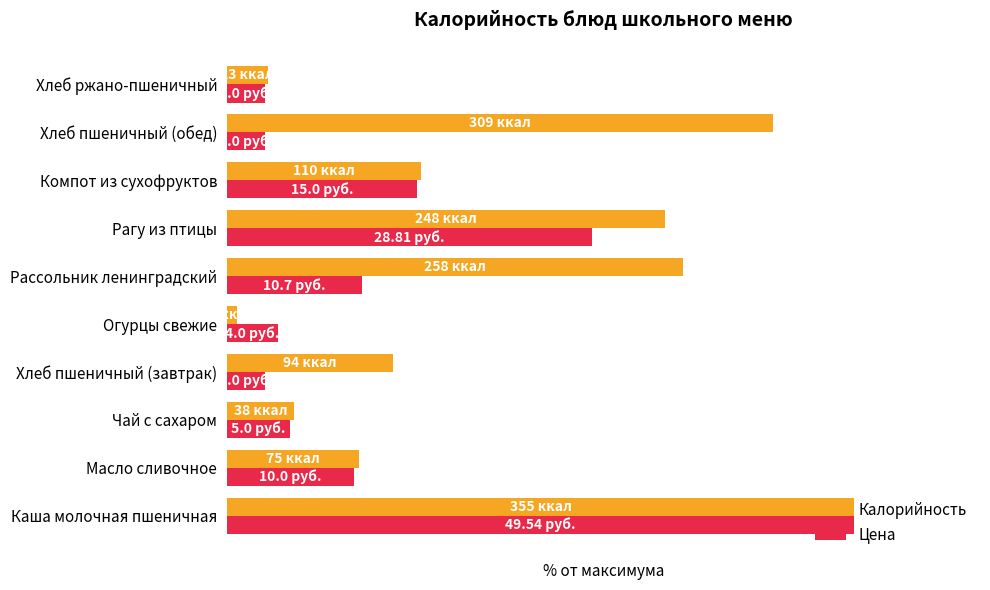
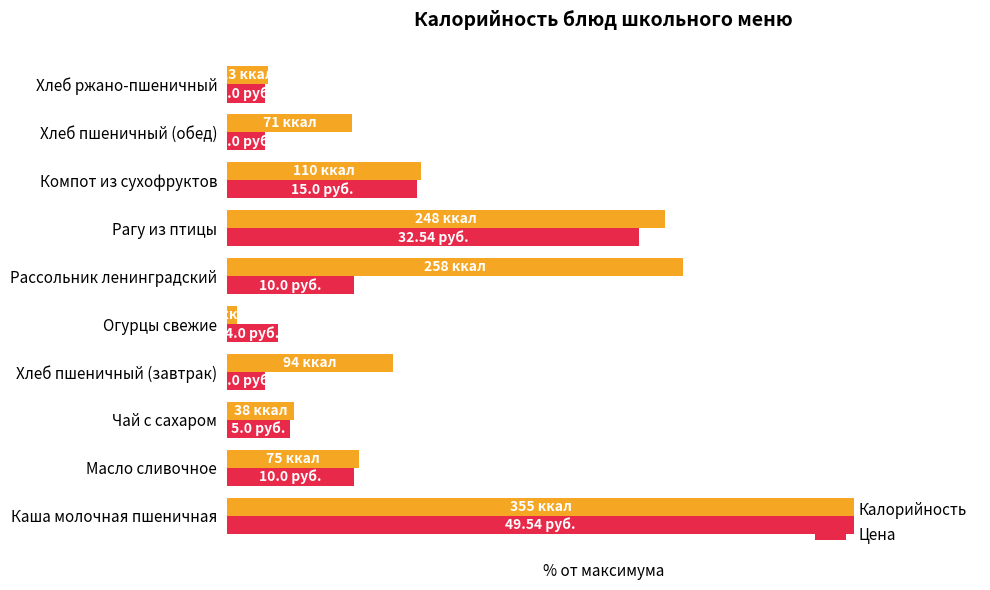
  {
    "Калорийность": {
-     "Хлеб пшеничный (обед)": 309
+     "Хлеб пшеничный (обед)": 71
    },
    "Цена": {
-     "Рагу из птицы": 28.81,
-     "Рассольник ленинградский": 10.7
+     "Рагу из птицы": 32.54,
+     "Рассольник ленинградский": 10.0
    }
  }
